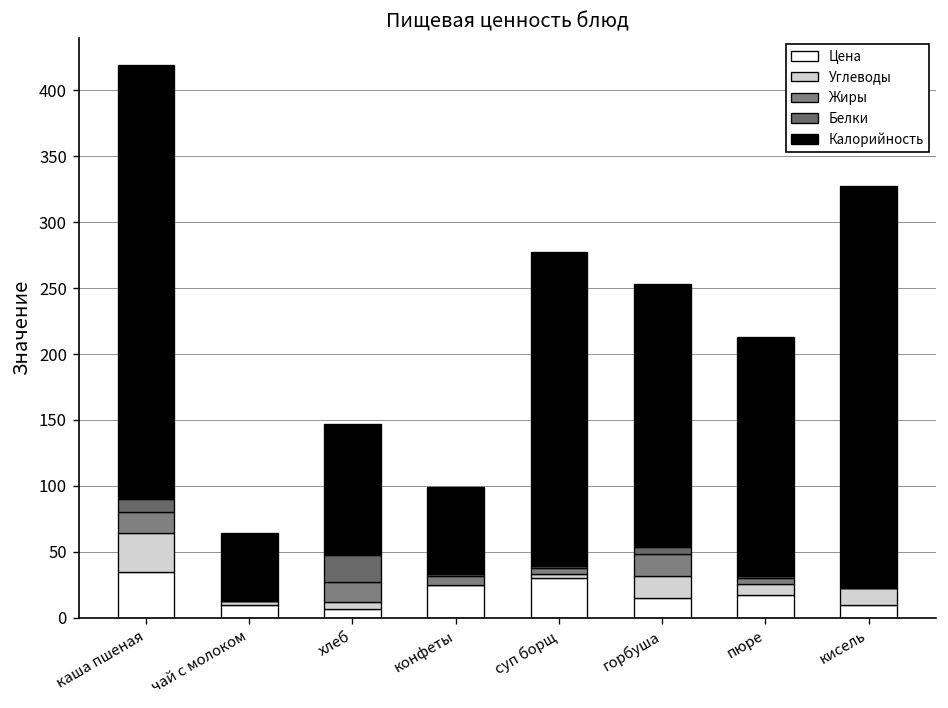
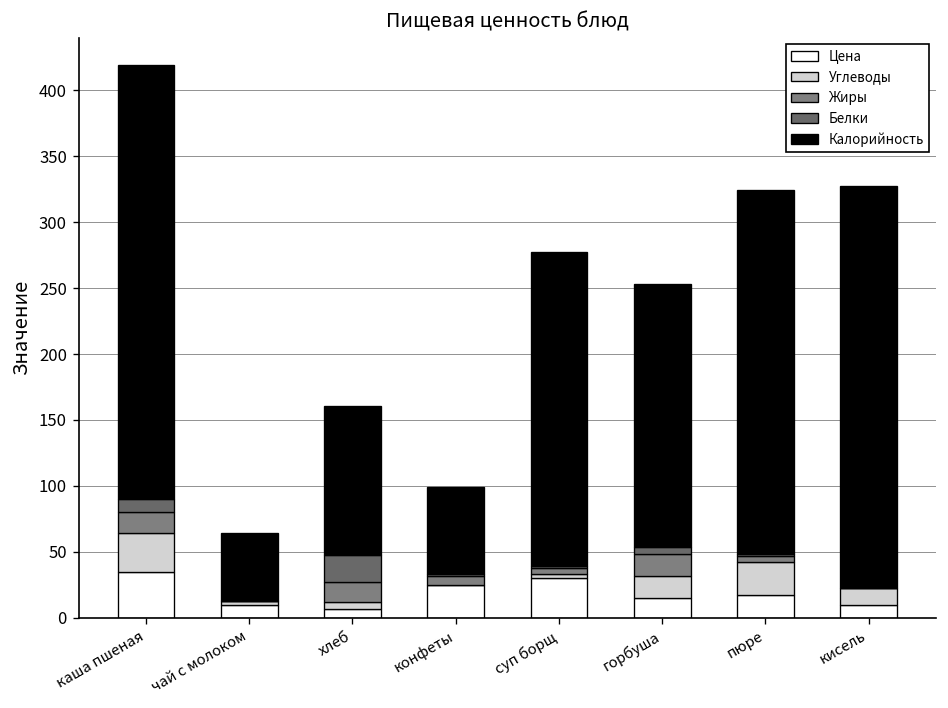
  {
    "Цена": {
      "каша пшеная": 35,
      "чай с молоком": 10,
      "хлеб": 7,
      "конфеты": 25,
      "суп борщ": 30,
      "горбуша": 15,
      "пюре": 17,
      "кисель": 10
    },
    "Углеводы": {
      "каша пшеная": 29,
      "чай с молоком": 3,
      "хлеб": 5,
      "конфеты": 0,
      "суп борщ": 3,
      "горбуша": 17,
-     "пюре": 8,
+     "пюре": 25,
      "кисель": 13
    },
    "Калорийность": {
      "каша пшеная": 329,
      "чай с молоком": 52,
-     "хлеб": 99,
+     "хлеб": 113,
      "конфеты": 66,
      "суп борщ": 238,
      "горбуша": 200,
-     "пюре": 181,
+     "пюре": 276,
      "кисель": 304
    }
  }
